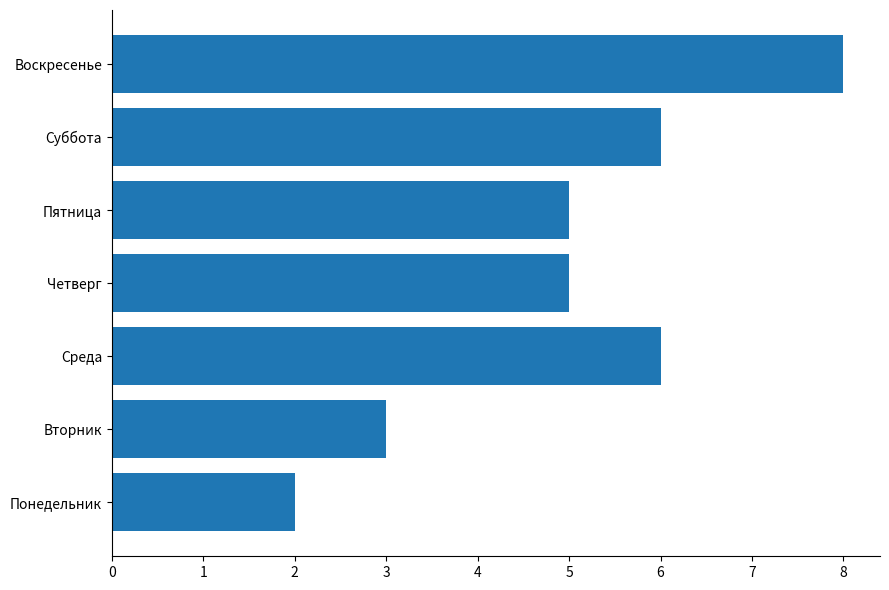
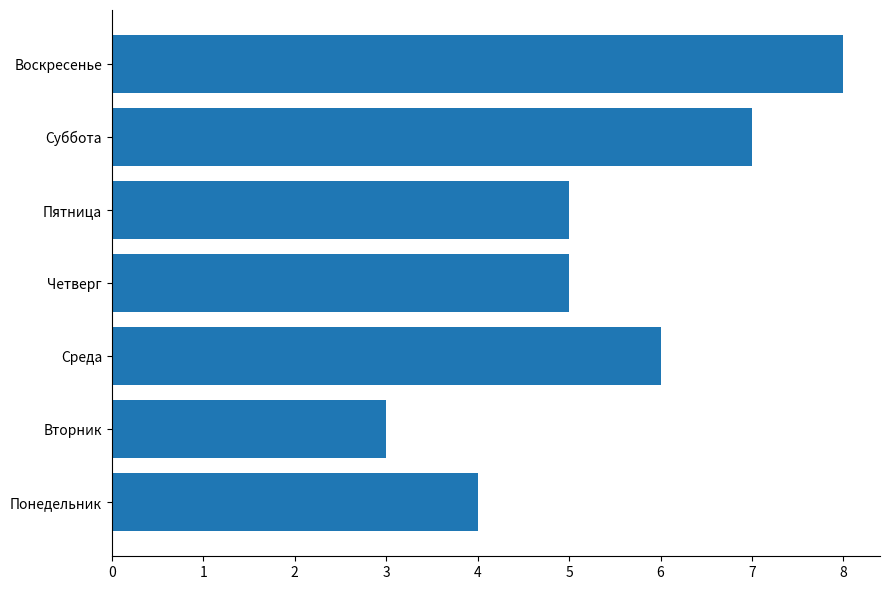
  {
    "Воскресенье": 8,
-   "Суббота": 6,
+   "Суббота": 7,
    "Пятница": 5,
    "Четверг": 5,
    "Среда": 6,
    "Вторник": 3,
-   "Понедельник": 2
+   "Понедельник": 4
  }
